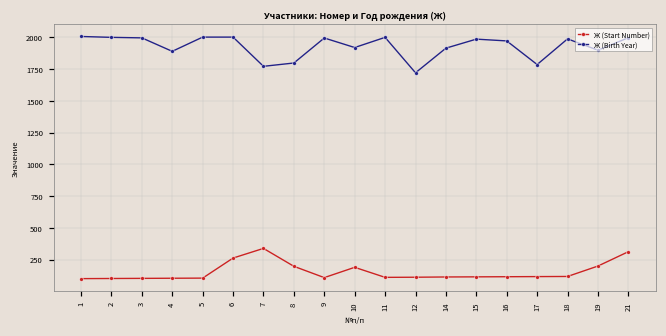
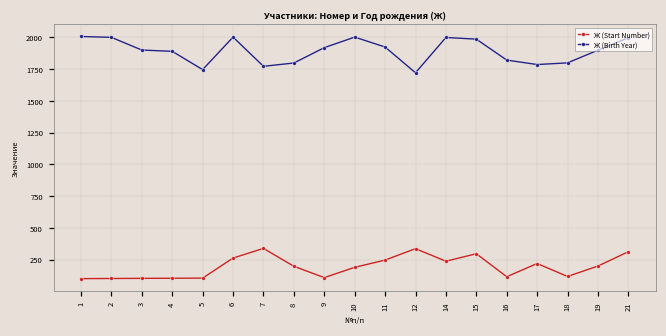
  {
    "Ж (Start Number)": {
      "1": 100,
      "2": 100,
      "3": 100,
      "4": 100,
      "5": 110,
      "6": 260,
      "7": 340,
      "8": 200,
      "9": 110,
      "10": 190,
-     "11": 110,
-     "12": 110,
-     "14": 110,
-     "15": 120,
+     "11": 250,
+     "12": 340,
+     "14": 240,
+     "15": 300,
      "16": 120,
-     "17": 120,
+     "17": 220,
      "18": 120,
      "19": 200,
      "21": 310
    },
    "Ж (Birth Year)": {
      "1": 2010,
      "2": 2000,
-     "3": 2000,
+     "3": 1900,
      "4": 1890,
-     "5": 2000,
+     "5": 1750,
      "6": 2000,
      "7": 1770,
      "8": 1800,
-     "9": 2000,
-     "10": 1920,
-     "11": 2000,
+     "9": 1920,
+     "10": 2000,
+     "11": 1930,
      "12": 1720,
-     "14": 1920,
+     "14": 2000,
      "15": 1990,
-     "16": 1970,
+     "16": 1820,
      "17": 1790,
-     "18": 1990
+     "18": 1800
    }
  }
